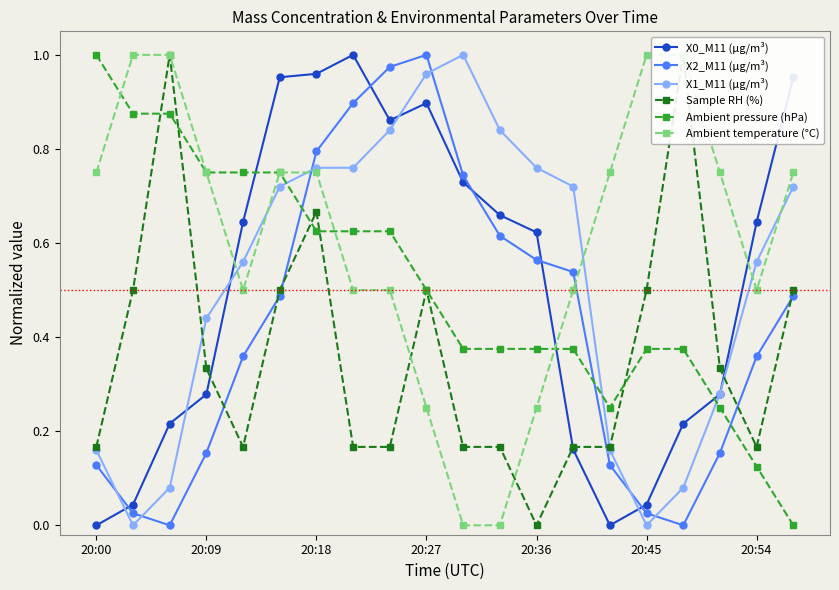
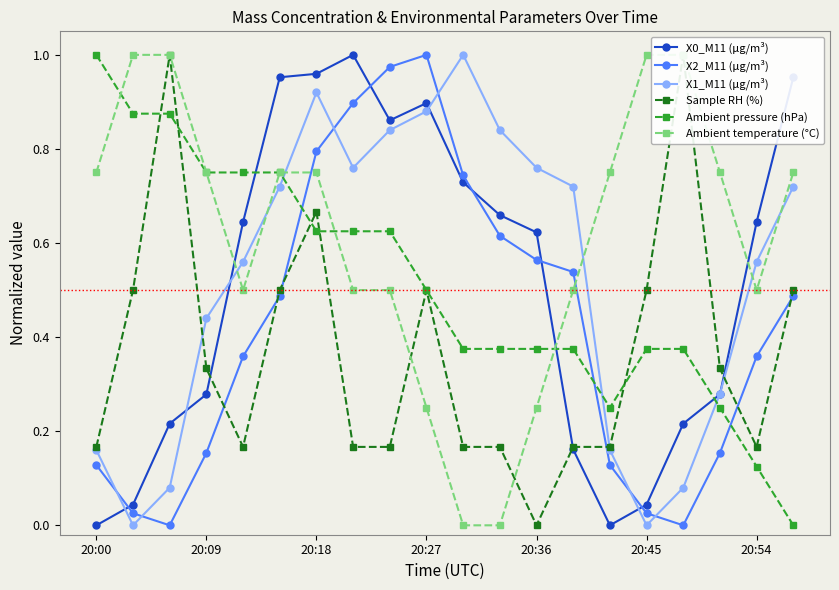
  {
    "X0_M11 (μg/m³)": {
      "20:00": 0.00,
      "20:09": 0.28,
      "20:18": 0.96,
      "20:27": 0.90,
      "20:36": 0.62,
      "20:45": 0.04,
      "20:54": 0.64
    },
    "X2_M11 (μg/m³)": {
      "20:00": 0.13,
      "20:09": 0.15,
      "20:18": 0.79,
      "20:27": 1.00,
      "20:36": 0.56,
      "20:45": 0.03,
      "20:54": 0.36
    },
    "X1_M11 (μg/m³)": {
      "20:00": 0.16,
      "20:09": 0.44,
-     "20:18": 0.76,
-     "20:27": 0.96,
+     "20:18": 0.92,
+     "20:27": 0.88,
      "20:36": 0.76,
      "20:45": 0.00,
      "20:54": 0.56
    },
    "Ambient temperature (°C)": {
      "20:00": 0.75,
      "20:18": 0.75,
      "20:27": 0.25,
      "20:36": 0.25,
      "20:45": 1.00,
      "20:54": 0.50
    }
  }
